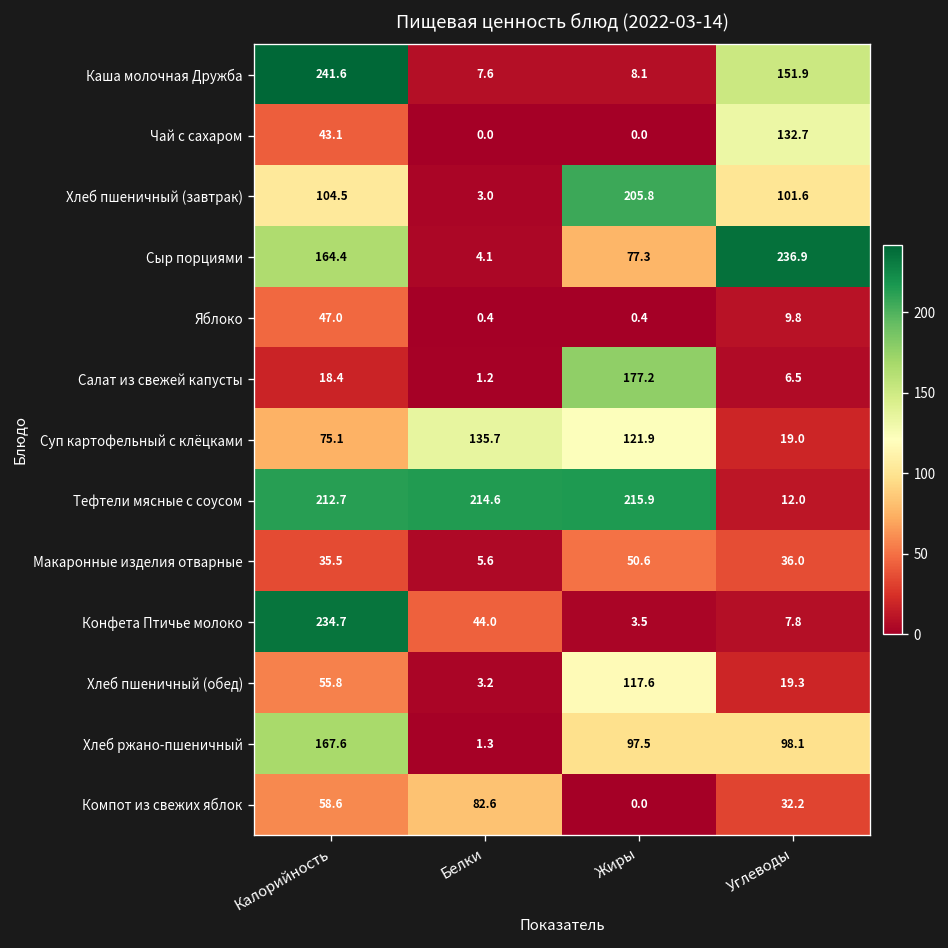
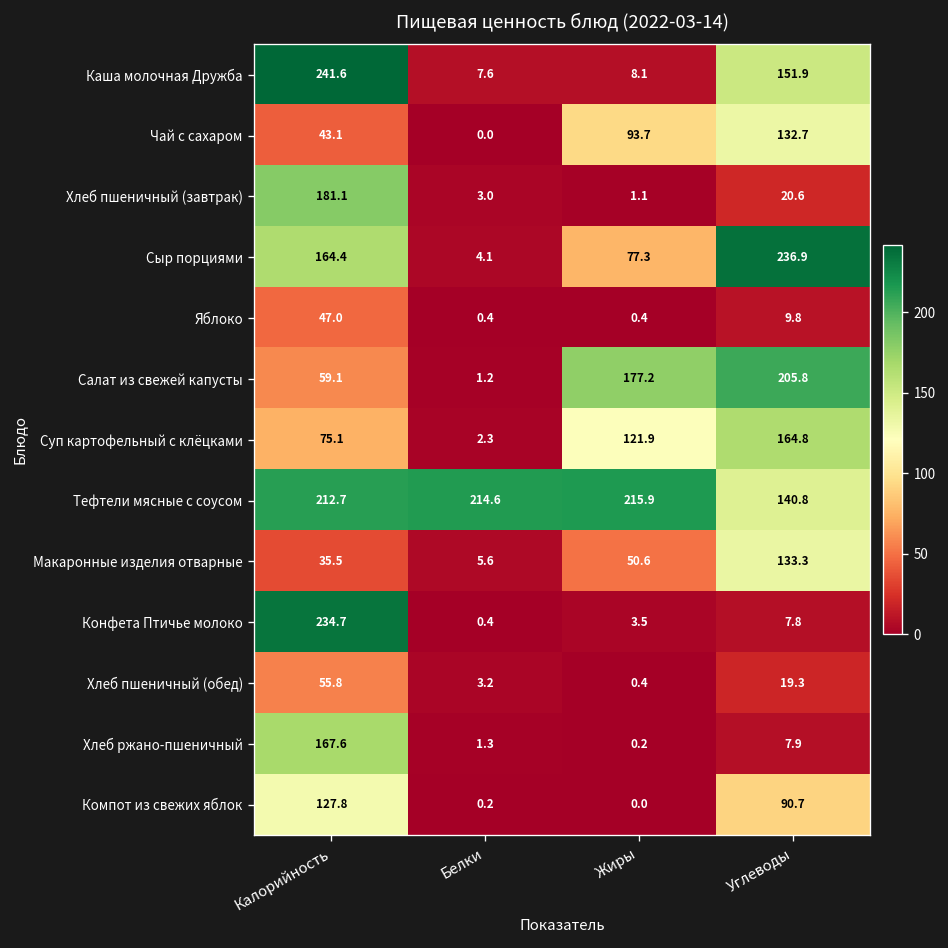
  {
    "Каша молочная Дружба": {
      "Калорийность": 241.6,
      "Белки": 7.6,
      "Жиры": 8.1,
      "Углеводы": 151.9
    },
    "Чай с сахаром": {
      "Калорийность": 43.1,
      "Белки": 0.0,
-     "Жиры": 0.0,
+     "Жиры": 93.7,
      "Углеводы": 132.7
    },
    "Хлеб пшеничный (завтрак)": {
-     "Калорийность": 104.5,
+     "Калорийность": 181.1,
      "Белки": 3.0,
-     "Жиры": 205.8,
-     "Углеводы": 101.6
+     "Жиры": 1.1,
+     "Углеводы": 20.6
    },
    "Сыр порциями": {
      "Калорийность": 164.4,
      "Белки": 4.1,
      "Жиры": 77.3,
      "Углеводы": 236.9
    },
    "Яблоко": {
      "Калорийность": 47.0,
      "Белки": 0.4,
      "Жиры": 0.4,
      "Углеводы": 9.8
    },
    "Салат из свежей капусты": {
-     "Калорийность": 18.4,
+     "Калорийность": 59.1,
      "Белки": 1.2,
      "Жиры": 177.2,
-     "Углеводы": 6.5
+     "Углеводы": 205.8
    },
    "Суп картофельный с клёцками": {
      "Калорийность": 75.1,
-     "Белки": 135.7,
+     "Белки": 2.3,
      "Жиры": 121.9,
-     "Углеводы": 19.0
+     "Углеводы": 164.8
    },
    "Тефтели мясные с соусом": {
      "Калорийность": 212.7,
      "Белки": 214.6,
      "Жиры": 215.9,
-     "Углеводы": 12.0
+     "Углеводы": 140.8
    },
    "Макаронные изделия отварные": {
      "Калорийность": 35.5,
      "Белки": 5.6,
      "Жиры": 50.6,
-     "Углеводы": 36.0
+     "Углеводы": 133.3
    },
    "Конфета Птичье молоко": {
      "Калорийность": 234.7,
-     "Белки": 44.0,
+     "Белки": 0.4,
      "Жиры": 3.5,
      "Углеводы": 7.8
    },
    "Хлеб пшеничный (обед)": {
      "Калорийность": 55.8,
      "Белки": 3.2,
-     "Жиры": 117.6,
+     "Жиры": 0.4,
      "Углеводы": 19.3
    },
    "Хлеб ржано-пшеничный": {
      "Калорийность": 167.6,
      "Белки": 1.3,
-     "Жиры": 97.5,
-     "Углеводы": 98.1
+     "Жиры": 0.2,
+     "Углеводы": 7.9
    },
    "Компот из свежих яблок": {
-     "Калорийность": 58.6,
-     "Белки": 82.6,
+     "Калорийность": 127.8,
+     "Белки": 0.2,
      "Жиры": 0.0,
-     "Углеводы": 32.2
+     "Углеводы": 90.7
    }
  }
